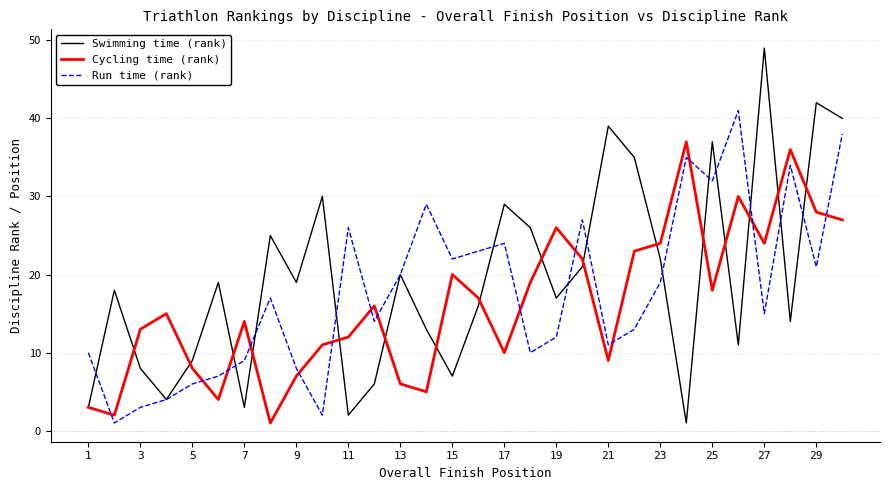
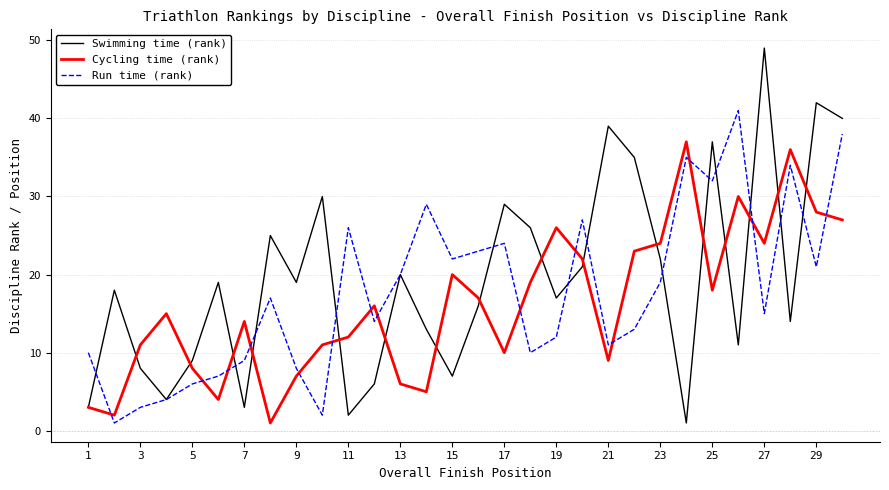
  {
    "Swimming time (rank)": {
      "3": 8,
      "5": 9,
      "7": 3,
      "9": 19,
      "11": 2,
      "15": 7,
      "17": 29,
      "19": 17,
      "21": 39,
      "23": 22,
      "25": 37,
      "27": 49,
      "29": 42
    },
    "Cycling time (rank)": {
-     "3": 13,
+     "3": 11,
      "5": 8,
      "7": 14,
      "9": 7,
      "11": 12,
      "13": 6,
      "15": 20,
      "17": 10,
      "19": 26,
      "21": 9,
      "23": 24,
      "25": 18,
      "27": 24,
      "29": 28
    },
    "Run time (rank)": {
      "1": 10,
      "3": 3,
      "5": 6,
      "7": 9,
      "9": 8,
      "11": 26,
      "15": 22,
      "17": 24,
      "19": 12,
      "21": 11,
      "23": 19,
      "25": 32,
      "27": 15,
      "29": 21
    }
  }
